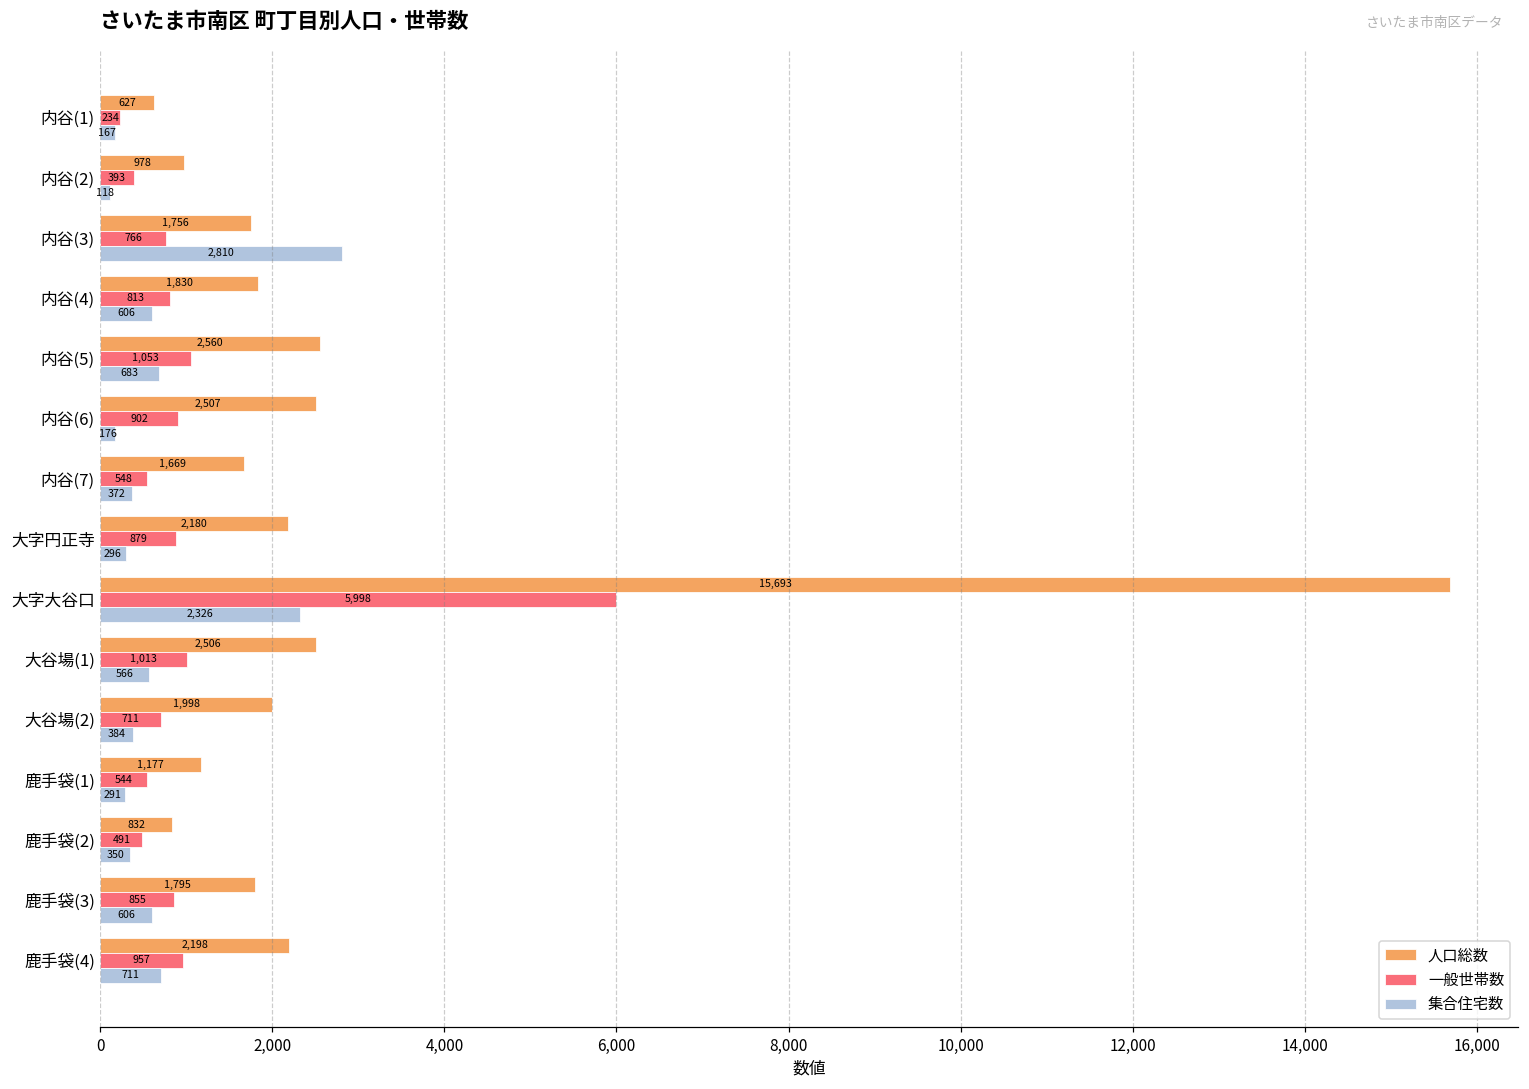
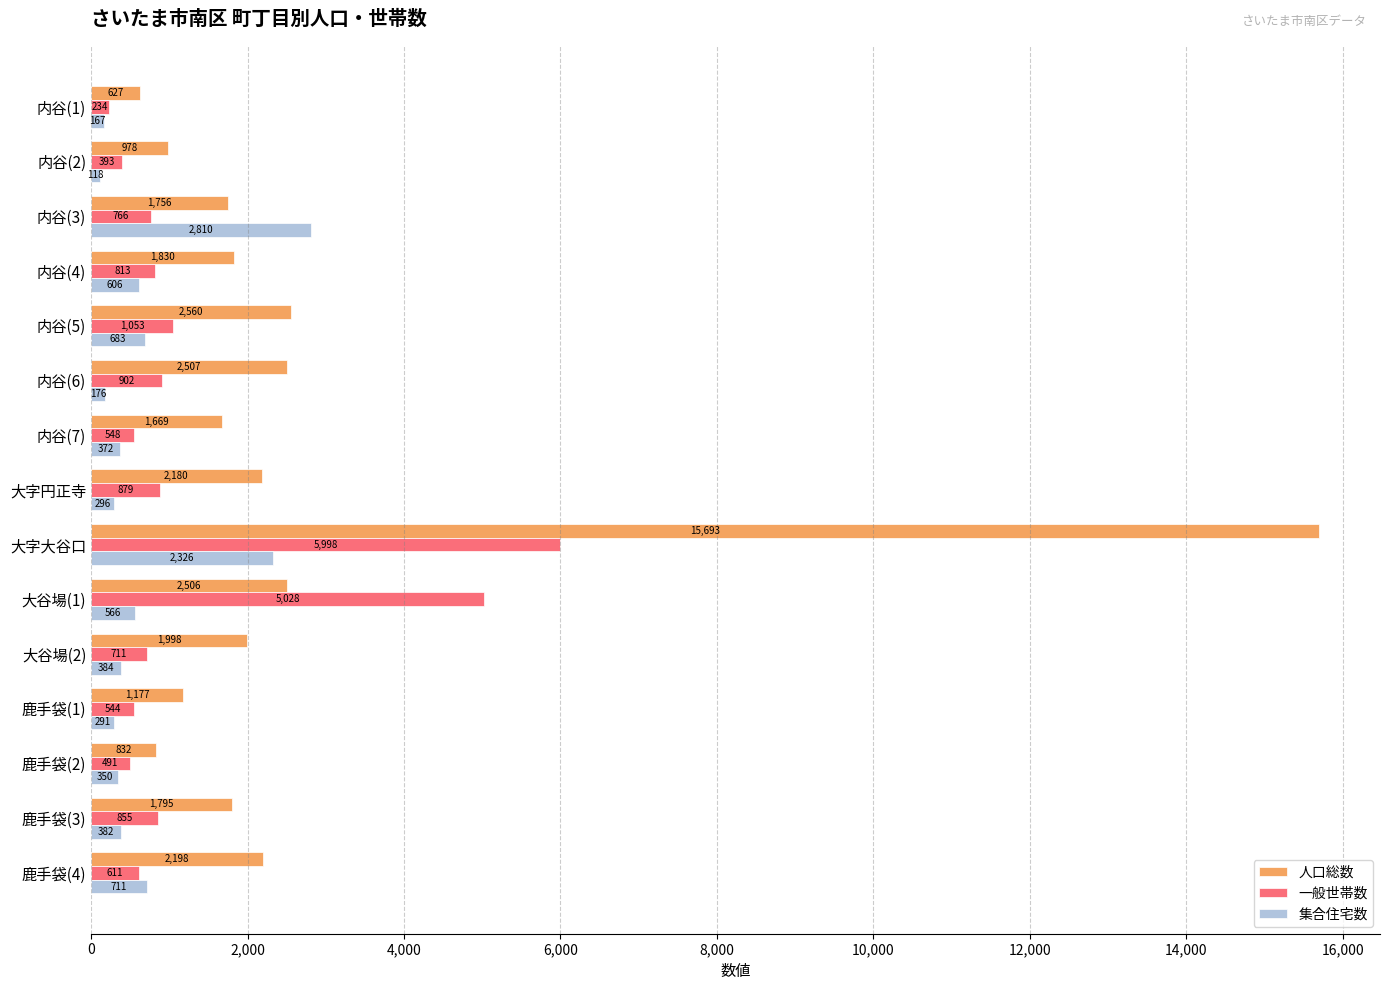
  {
    "人口総数": {
      "内谷(1)": "627",
      "内谷(2)": "978",
      "内谷(3)": "1,756",
      "内谷(4)": "1,830",
      "内谷(5)": "2,560",
      "内谷(6)": "2,507",
      "内谷(7)": "1,669",
      "大字円正寺": "2,180",
      "大字大谷口": "15,693",
      "大谷場(1)": "2,506",
      "大谷場(2)": "1,998",
      "鹿手袋(1)": "1,177",
      "鹿手袋(2)": "832",
      "鹿手袋(3)": "1,795",
      "鹿手袋(4)": "2,198"
    },
    "一般世帯数": {
      "内谷(1)": "234",
      "内谷(2)": "393",
      "内谷(3)": "766",
      "内谷(4)": "813",
      "内谷(5)": "1,053",
      "内谷(6)": "902",
      "内谷(7)": "548",
      "大字円正寺": "879",
      "大字大谷口": "5,998",
-     "大谷場(1)": "1,013",
+     "大谷場(1)": "5,028",
      "大谷場(2)": "711",
      "鹿手袋(1)": "544",
      "鹿手袋(2)": "491",
      "鹿手袋(3)": "855",
-     "鹿手袋(4)": "957"
+     "鹿手袋(4)": "611"
    },
    "集合住宅数": {
      "内谷(1)": "167",
      "内谷(2)": "118",
      "内谷(3)": "2,810",
      "内谷(4)": "606",
      "内谷(5)": "683",
      "内谷(6)": "176",
      "内谷(7)": "372",
      "大字円正寺": "296",
      "大字大谷口": "2,326",
      "大谷場(1)": "566",
      "大谷場(2)": "384",
      "鹿手袋(1)": "291",
      "鹿手袋(2)": "350",
-     "鹿手袋(3)": "606",
+     "鹿手袋(3)": "382",
      "鹿手袋(4)": "711"
    }
  }
